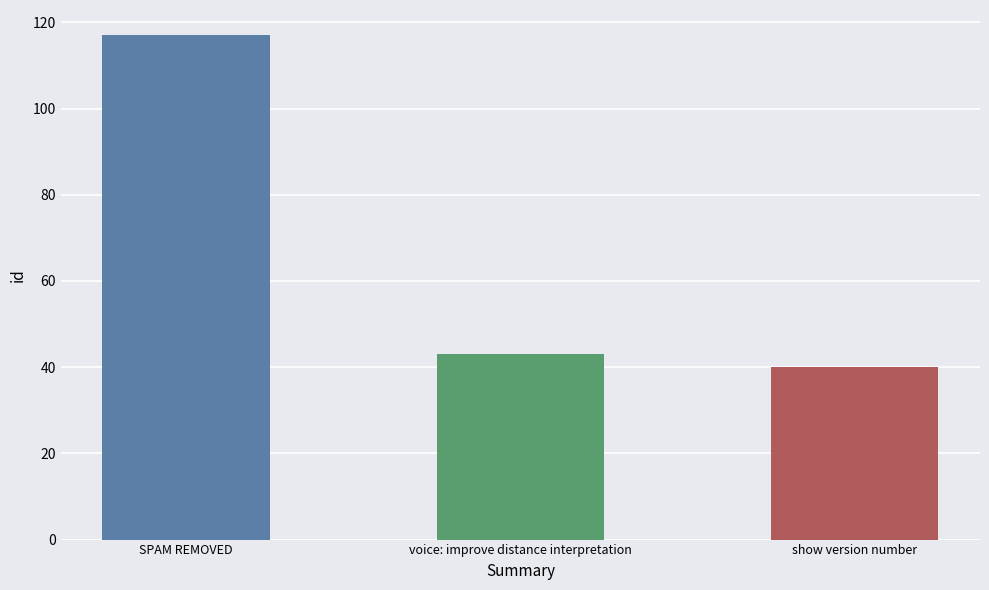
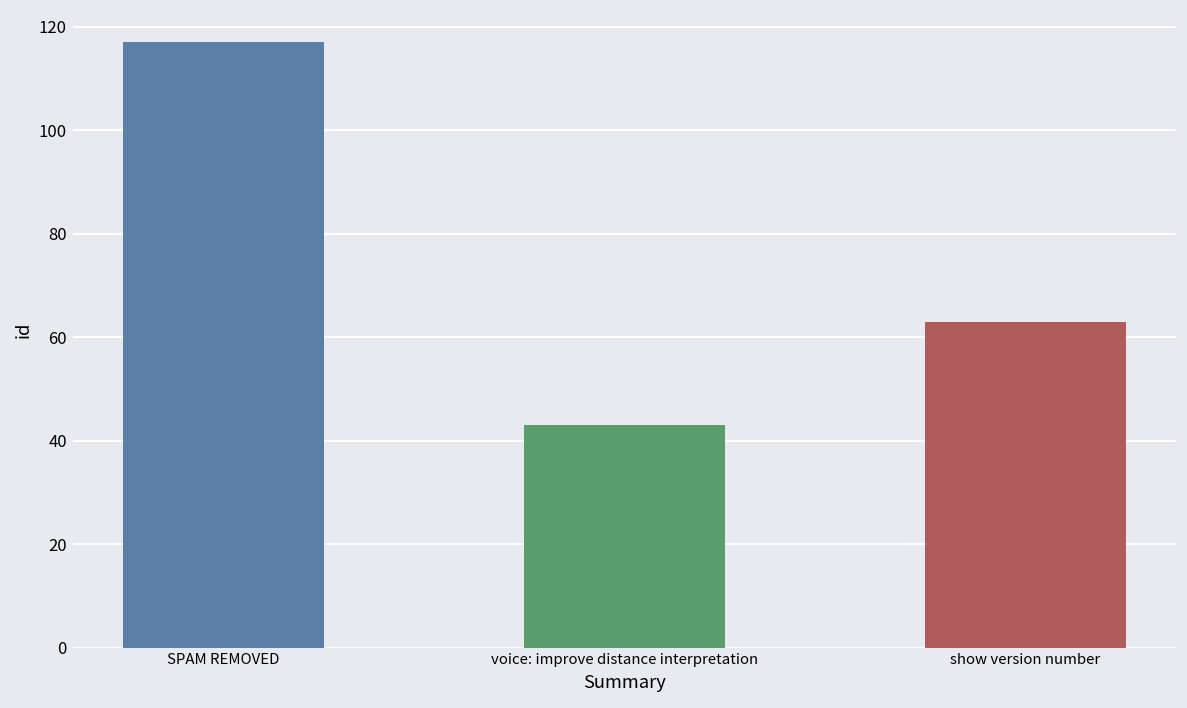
  {
    "SPAM REMOVED": 117,
    "voice: improve distance interpretation": 43,
-   "show version number": 40
+   "show version number": 63
  }
